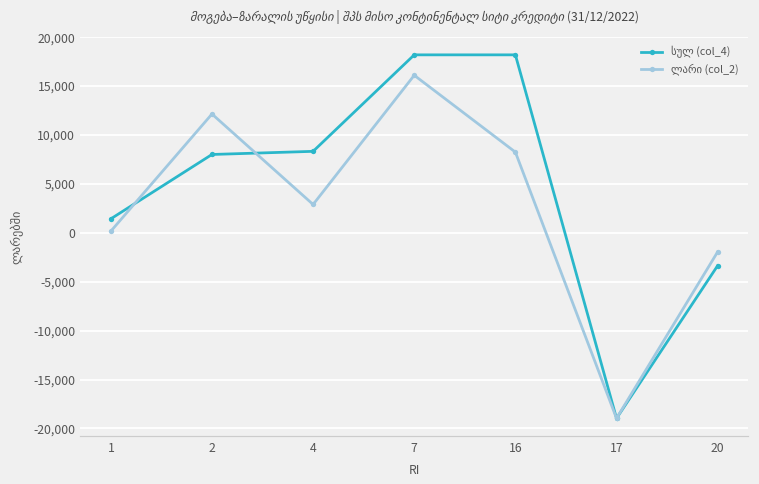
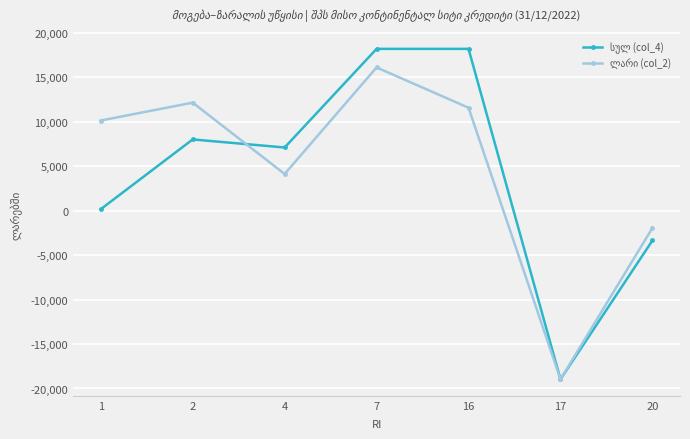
  {
    "სულ (col_4)": {
-     "1": "1,000",
+     "1": "0",
      "2": "8,000",
-     "4": "8,000",
+     "4": "7,000",
      "7": "18,000",
      "16": "18,000",
      "20": "-3,000"
    },
    "ლარი (col_2)": {
-     "1": "0",
+     "1": "10,000",
      "2": "12,000",
-     "4": "3,000",
+     "4": "4,000",
      "7": "16,000",
-     "16": "8,000",
+     "16": "12,000",
      "20": "-2,000"
    }
  }
